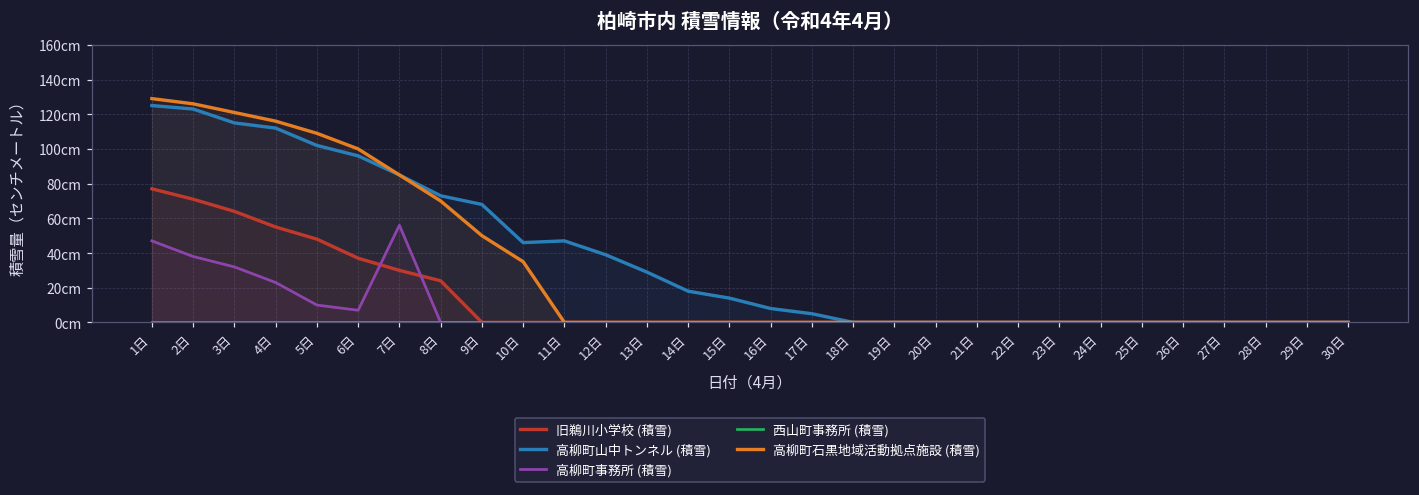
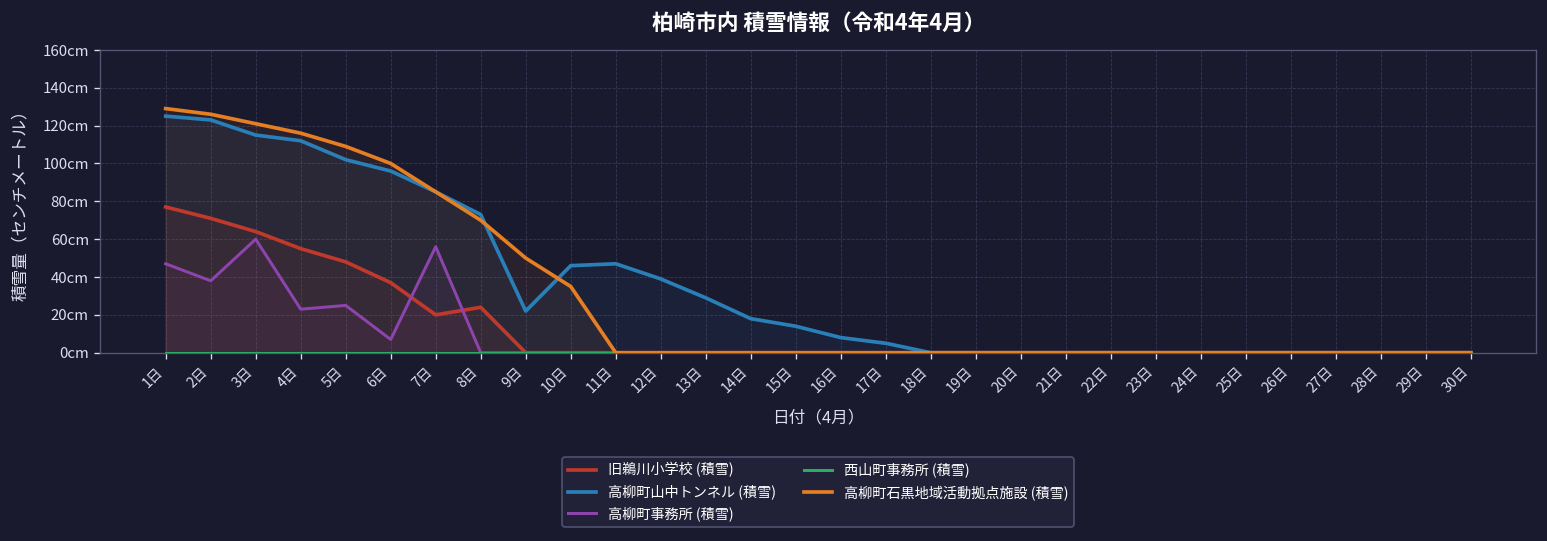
  {
    "旧鵜川小学校 (積雪)": {
      "1日": "77cm",
      "2日": "71cm",
      "3日": "64cm",
      "4日": "55cm",
      "5日": "48cm",
      "6日": "37cm",
-     "7日": "30cm",
+     "7日": "20cm",
      "8日": "24cm"
    },
    "高柳町山中トンネル (積雪)": {
      "1日": "125cm",
      "2日": "123cm",
      "3日": "115cm",
      "4日": "112cm",
      "5日": "102cm",
      "6日": "96cm",
      "8日": "73cm",
-     "9日": "68cm",
+     "9日": "22cm",
      "10日": "46cm",
      "11日": "47cm",
      "12日": "39cm",
      "13日": "29cm",
      "14日": "18cm",
      "15日": "14cm",
      "16日": "8cm",
      "17日": "5cm"
    },
    "高柳町事務所 (積雪)": {
      "1日": "47cm",
      "2日": "38cm",
-     "3日": "32cm",
+     "3日": "60cm",
      "4日": "23cm",
-     "5日": "10cm",
+     "5日": "25cm",
      "6日": "7cm",
      "7日": "56cm"
    },
    "西山町事務所 (積雪)": {
      "1日": "0cm",
      "2日": "0cm",
      "3日": "0cm",
      "4日": "0cm",
      "5日": "0cm",
      "6日": "0cm",
      "7日": "0cm"
    },
    "高柳町石黒地域活動拠点施設 (積雪)": {
      "1日": "129cm",
      "2日": "126cm",
      "3日": "121cm",
      "4日": "116cm",
      "5日": "109cm",
      "6日": "100cm",
      "8日": "70cm",
      "9日": "50cm",
      "10日": "35cm"
    }
  }
